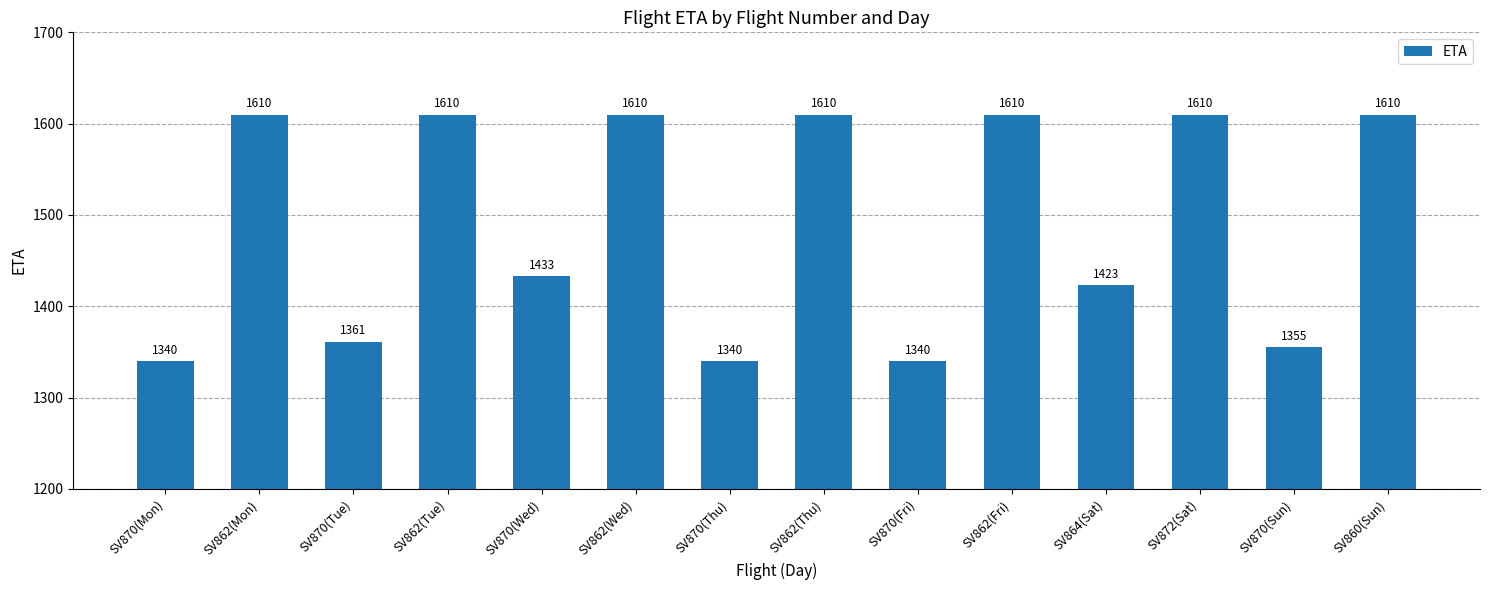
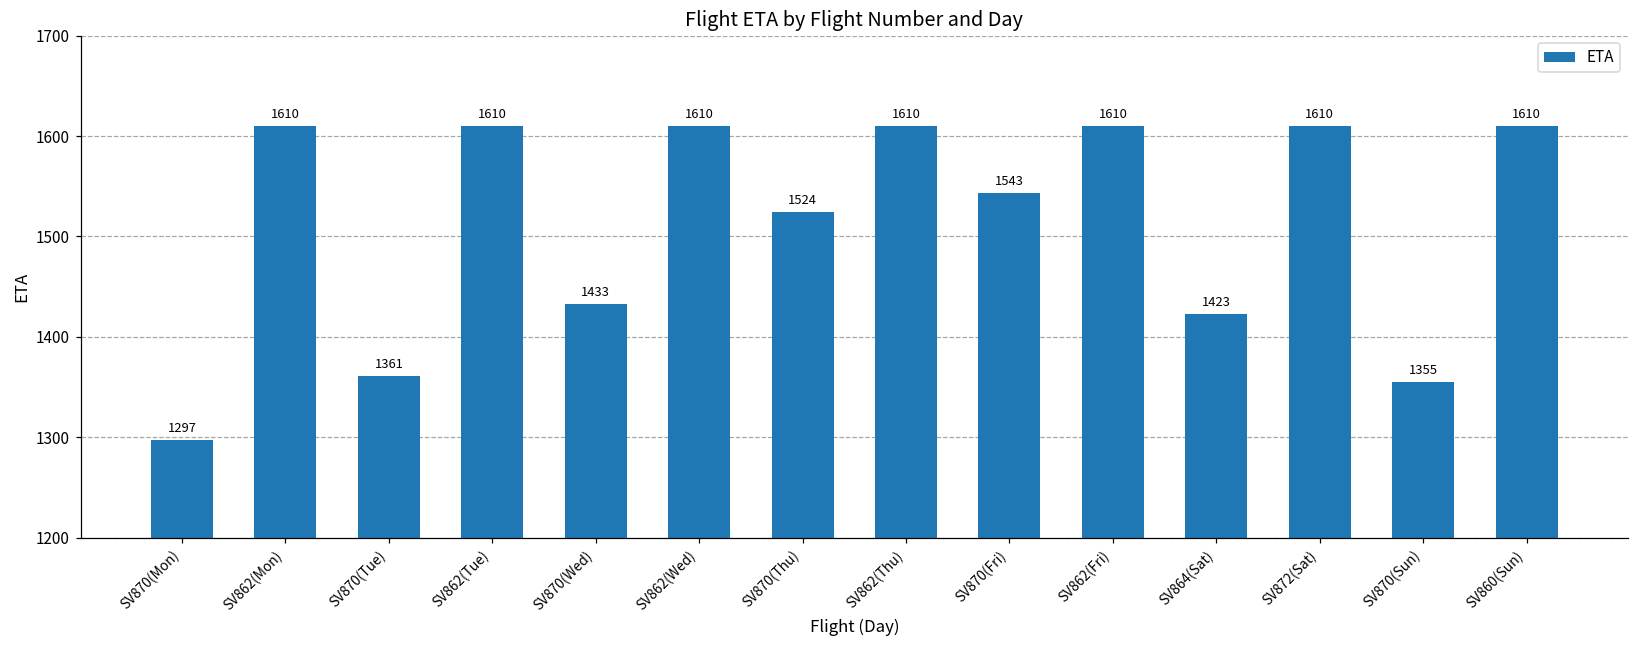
  {
-   "SV870(Mon)": 1340,
+   "SV870(Mon)": 1297,
    "SV862(Mon)": 1610,
    "SV870(Tue)": 1361,
    "SV862(Tue)": 1610,
    "SV870(Wed)": 1433,
    "SV862(Wed)": 1610,
-   "SV870(Thu)": 1340,
+   "SV870(Thu)": 1524,
    "SV862(Thu)": 1610,
-   "SV870(Fri)": 1340,
+   "SV870(Fri)": 1543,
    "SV862(Fri)": 1610,
    "SV864(Sat)": 1423,
    "SV872(Sat)": 1610,
    "SV870(Sun)": 1355,
    "SV860(Sun)": 1610
  }
